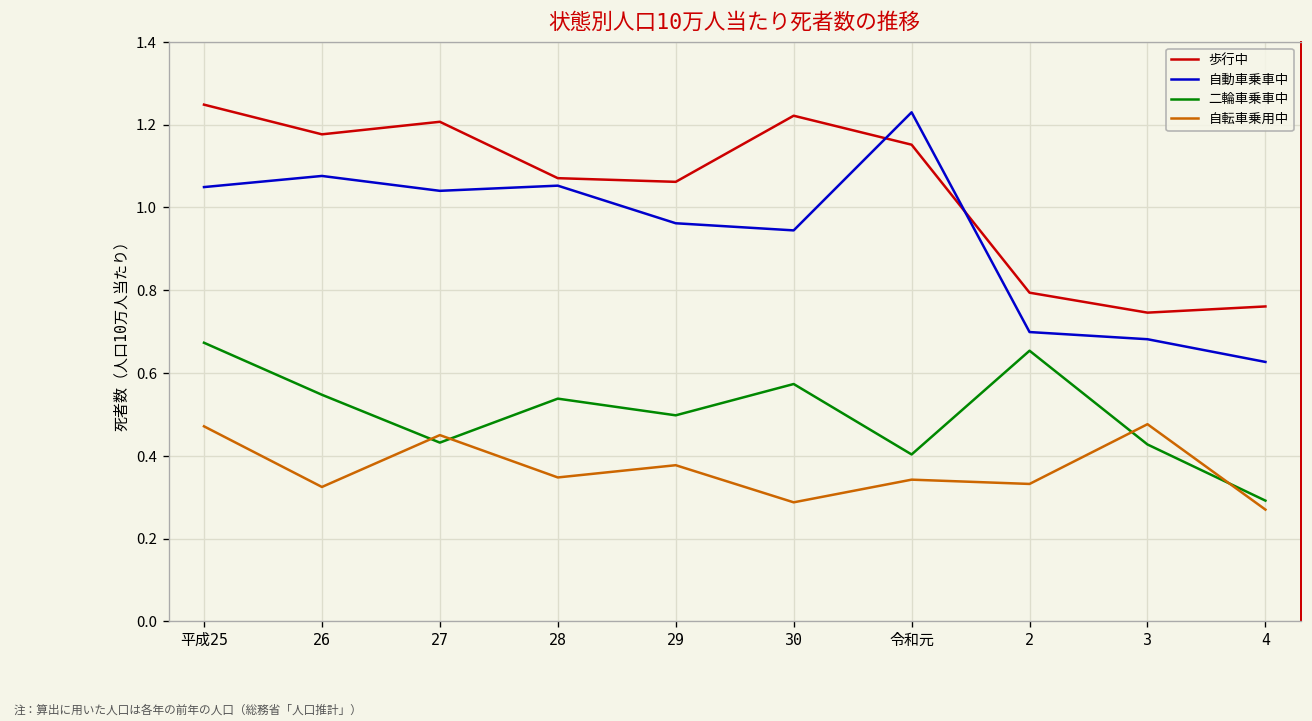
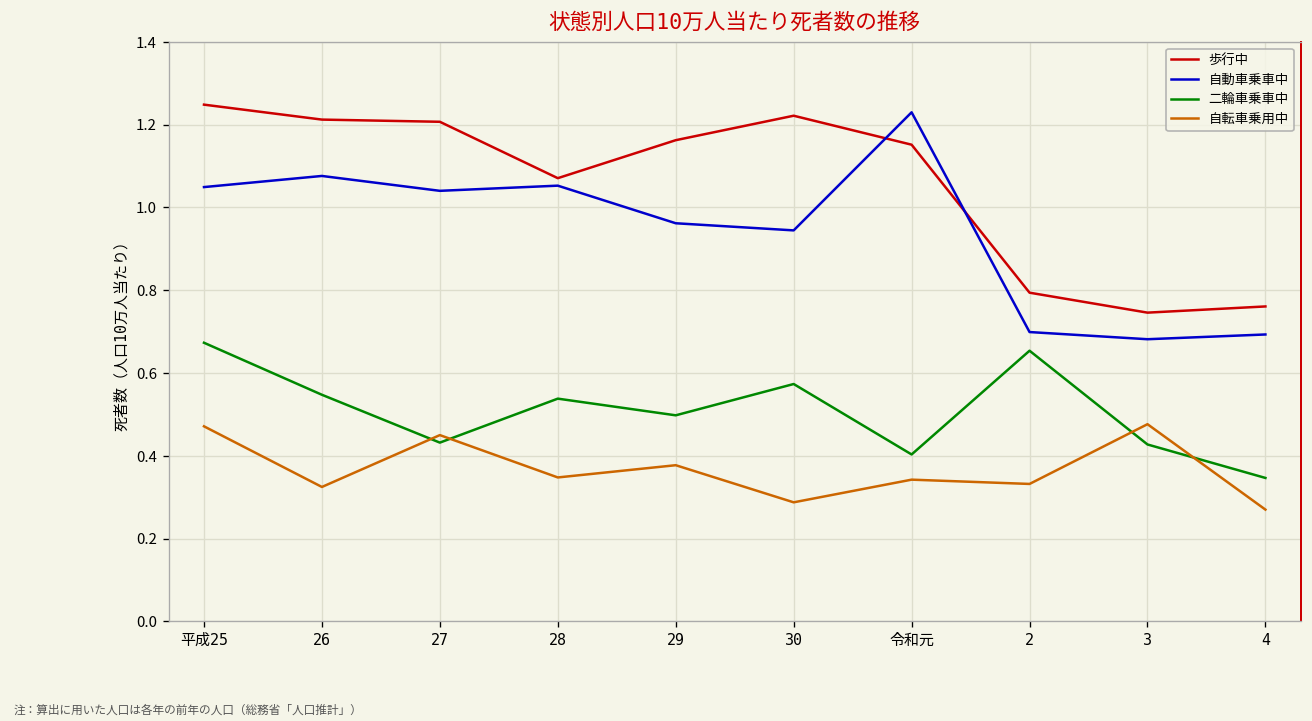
  {
    "歩行中": {
      "平成25": 1.25,
-     "26": 1.18,
+     "26": 1.21,
      "27": 1.21,
      "28": 1.07,
-     "29": 1.06,
+     "29": 1.16,
      "30": 1.22,
      "令和元": 1.15,
      "2": 0.79,
      "3": 0.75,
      "4": 0.76
    },
    "自動車乗車中": {
      "平成25": 1.05,
      "26": 1.08,
      "27": 1.04,
      "28": 1.05,
      "29": 0.96,
      "30": 0.94,
      "令和元": 1.23,
      "2": 0.70,
      "3": 0.68,
-     "4": 0.63
+     "4": 0.69
    },
    "二輪車乗車中": {
      "平成25": 0.67,
      "26": 0.55,
      "27": 0.43,
      "28": 0.54,
      "29": 0.50,
      "30": 0.57,
      "令和元": 0.40,
      "2": 0.65,
      "3": 0.43,
-     "4": 0.29
+     "4": 0.35
    },
    "自転車乗用中": {
      "平成25": 0.47,
      "26": 0.32,
      "27": 0.45,
      "28": 0.35,
      "29": 0.38,
      "30": 0.29,
      "令和元": 0.34,
      "2": 0.33,
      "3": 0.48,
      "4": 0.27
    }
  }
